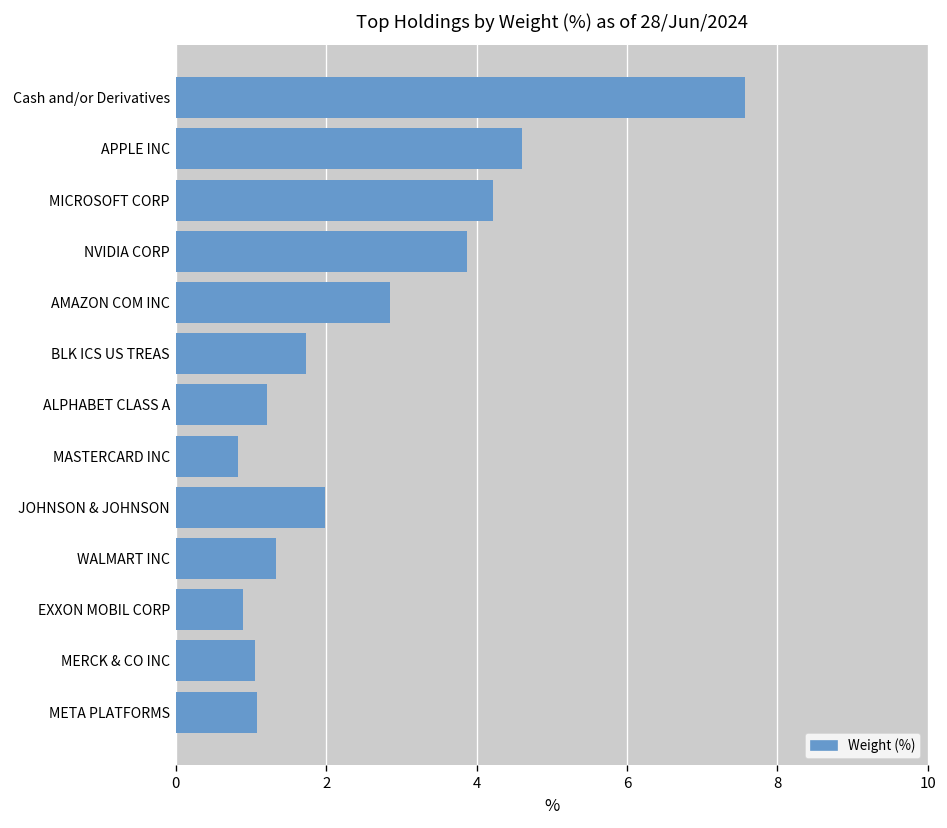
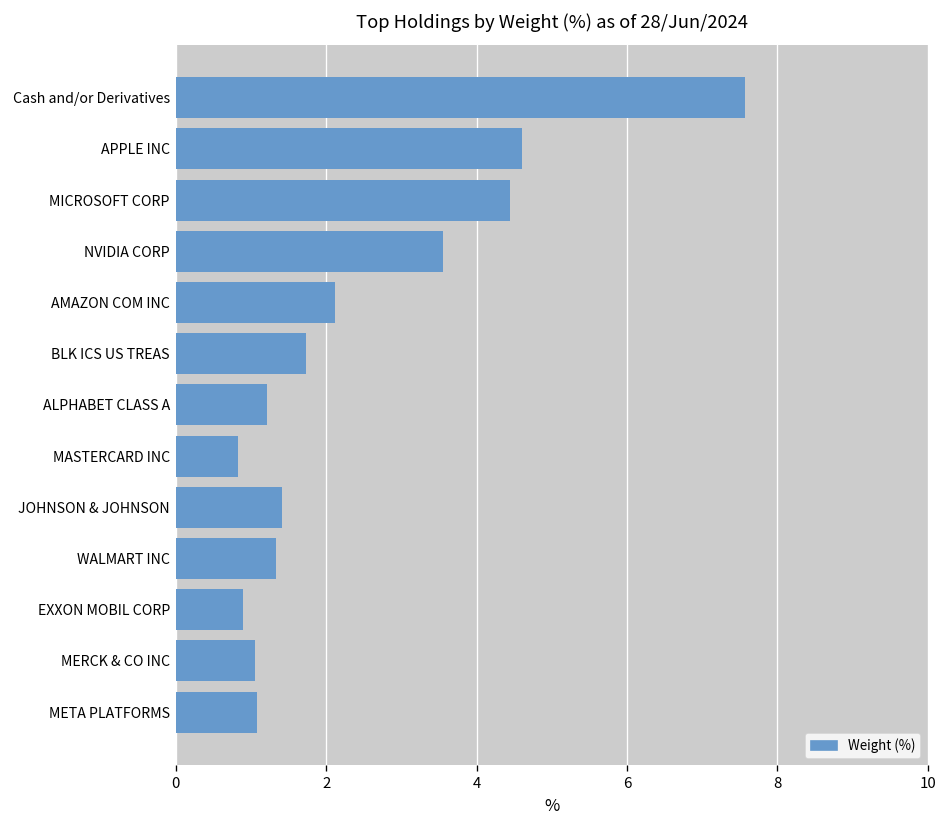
  {
    "Cash and/or Derivatives": 7.6,
    "APPLE INC": 4.6,
-   "MICROSOFT CORP": 4.2,
-   "NVIDIA CORP": 3.9,
-   "AMAZON COM INC": 2.9,
+   "MICROSOFT CORP": 4.5,
+   "NVIDIA CORP": 3.6,
+   "AMAZON COM INC": 2.1,
    "BLK ICS US TREAS": 1.7,
    "ALPHABET CLASS A": 1.2,
    "MASTERCARD INC": 0.8,
-   "JOHNSON & JOHNSON": 2.0,
+   "JOHNSON & JOHNSON": 1.4,
    "WALMART INC": 1.3,
    "EXXON MOBIL CORP": 0.9,
    "MERCK & CO INC": 1.1,
    "META PLATFORMS": 1.1
  }
